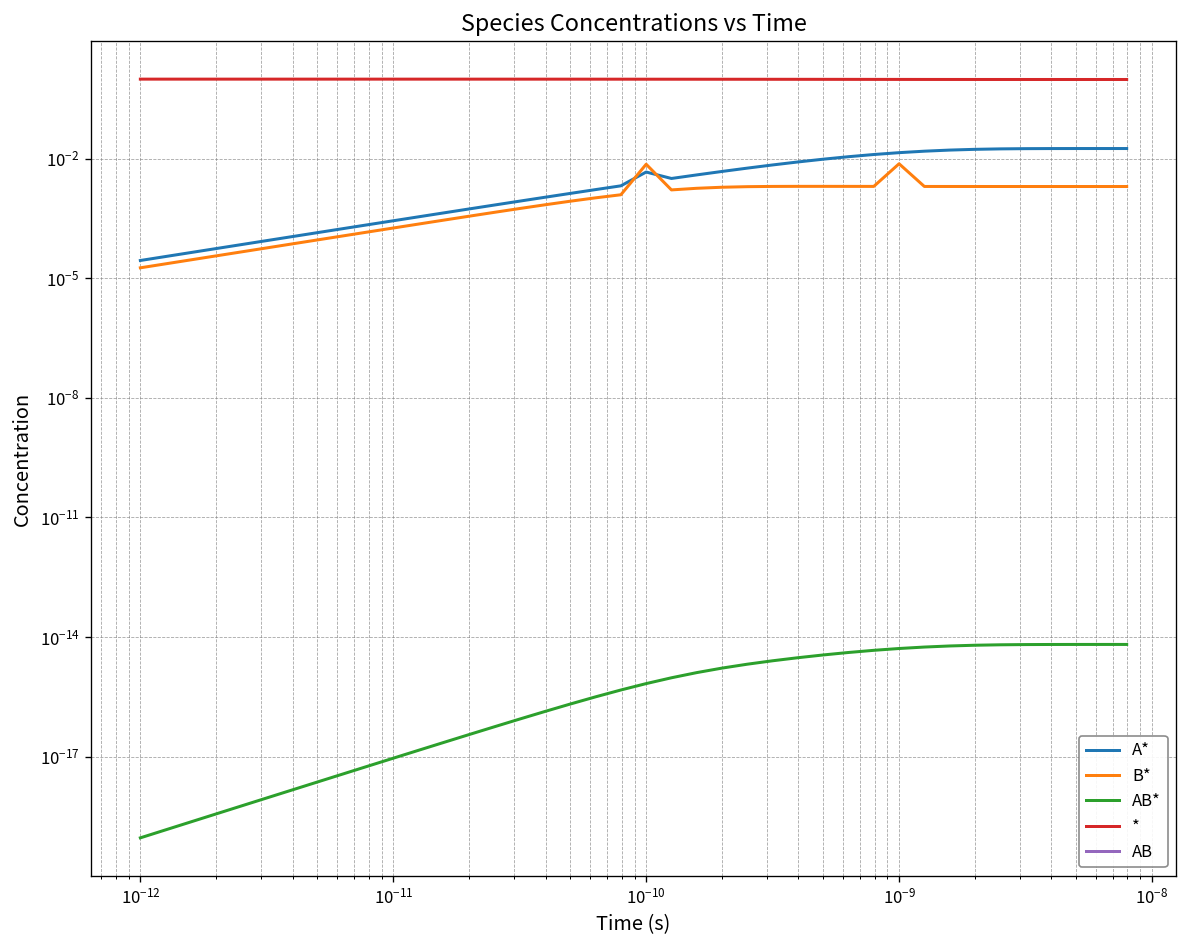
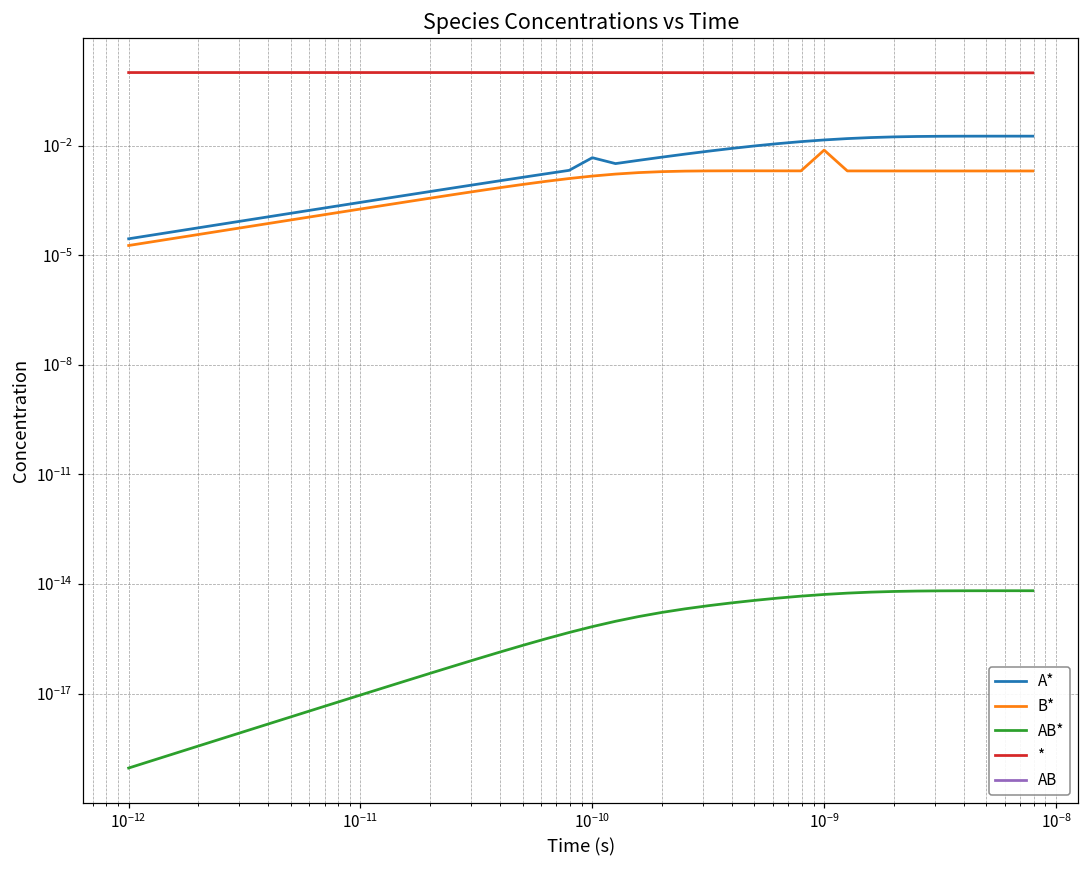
  {
    "A*": {
      "10^-10": 0.005,
      "10^-9": 0.014
    },
    "B*": {
-     "10^-10": 0.007,
+     "10^-10": 0.001,
      "10^-9": 0.008
    },
    "AB*": {
      "10^-10": 0.000000000000,
      "10^-9": 0.000000000000
    },
    "*": {
      "10^-10": 1.0,
      "10^-9": 1.0
    }
  }
